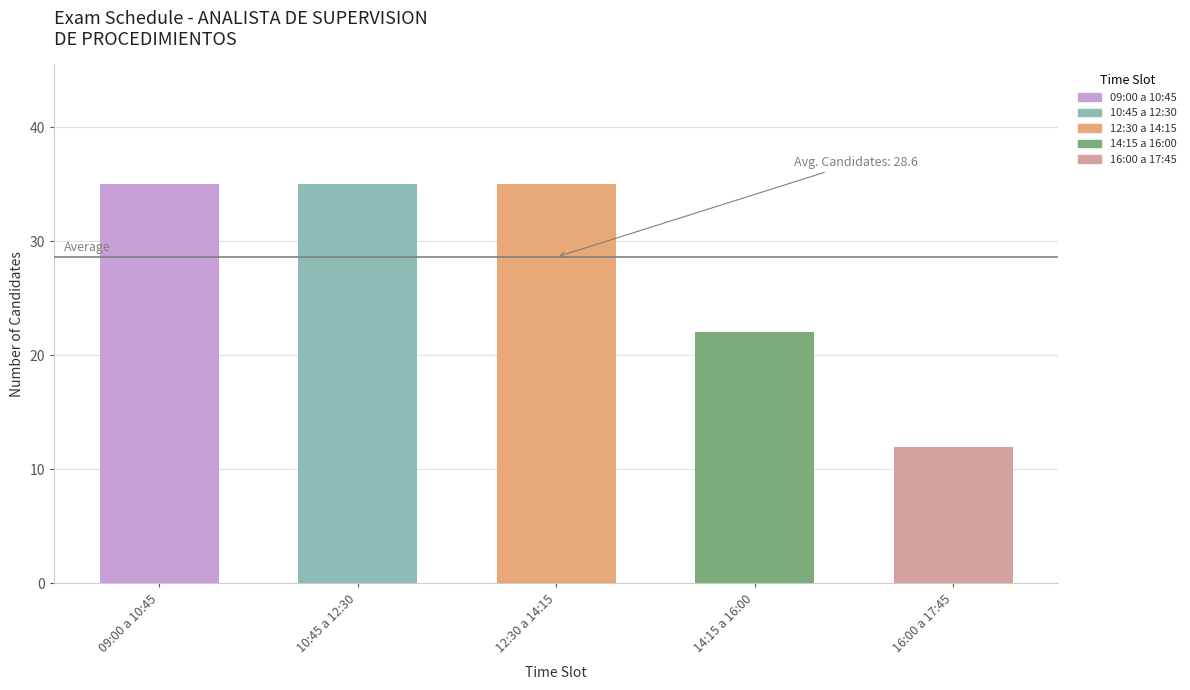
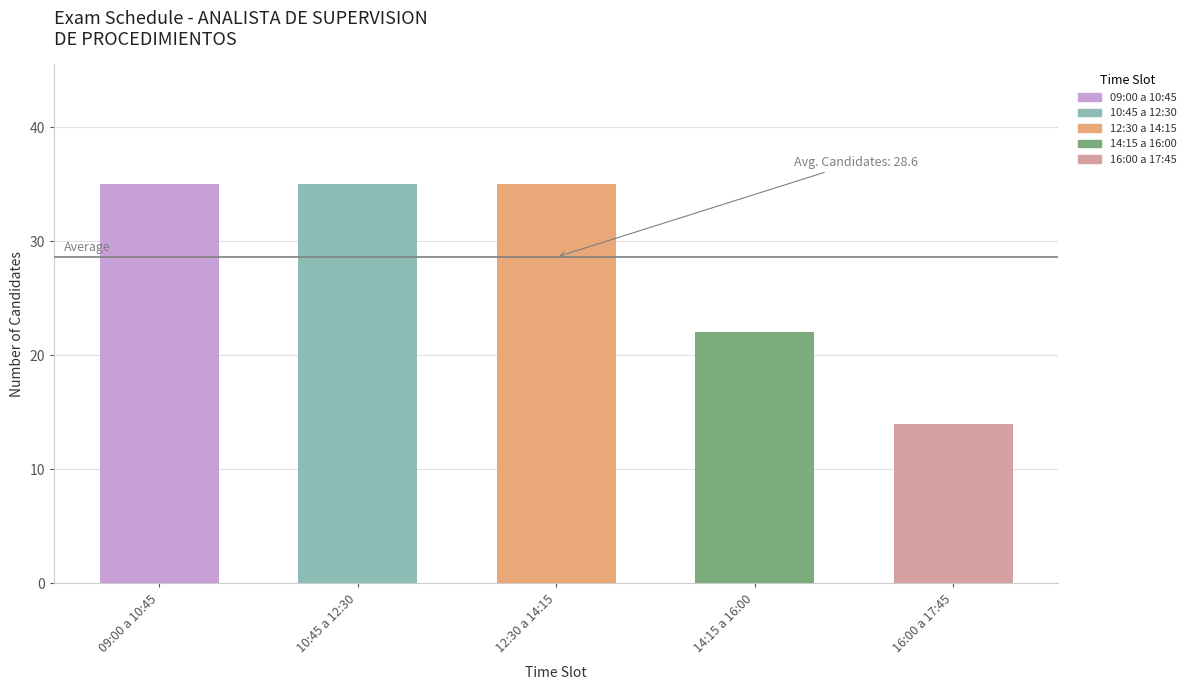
  {
    "09:00 a 10:45": 35,
    "10:45 a 12:30": 35,
    "14:15 a 16:00": 22,
-   "16:00 a 17:45": 12
+   "16:00 a 17:45": 14
  }
